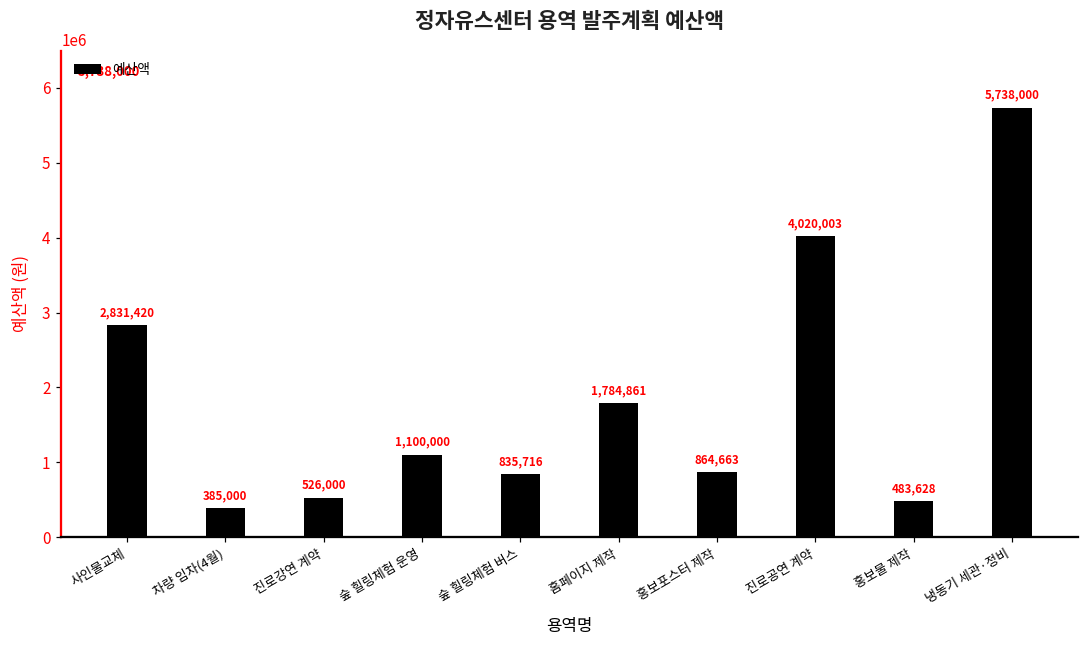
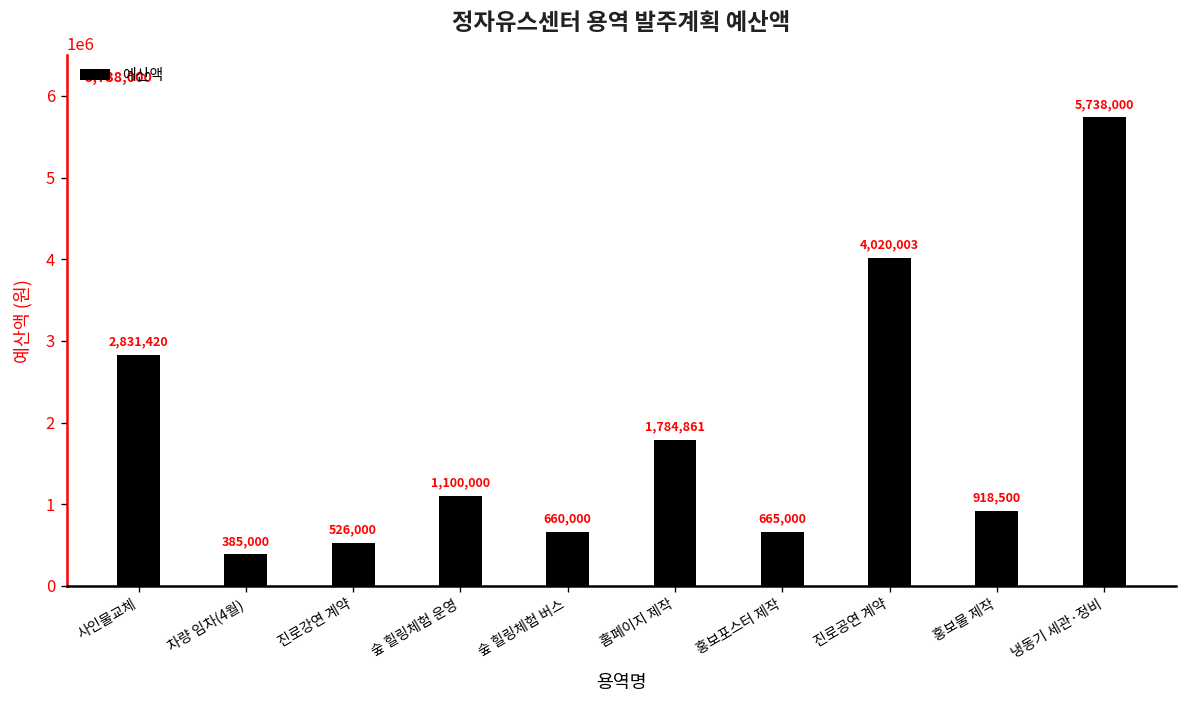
  {
    "사인물교체": "2,831,420",
    "차량 임차(4월)": "385,000",
    "진로강연 계약": "526,000",
    "숲 힐링체험 운영": "1,100,000",
-   "숲 힐링체험 버스": "835,716",
+   "숲 힐링체험 버스": "660,000",
    "홈페이지 제작": "1,784,861",
-   "홍보포스터 제작": "864,663",
+   "홍보포스터 제작": "665,000",
    "진로공연 계약": "4,020,003",
-   "홍보물 제작": "483,628",
+   "홍보물 제작": "918,500",
    "냉동기 세관·정비": "5,738,000"
  }
